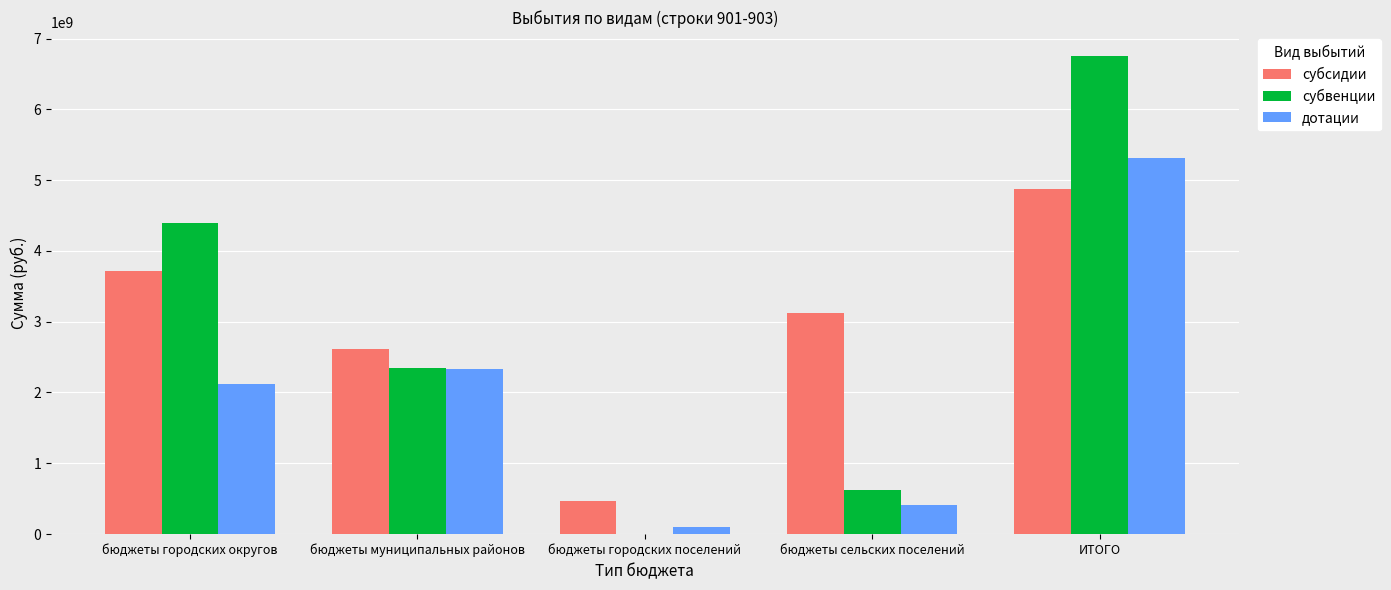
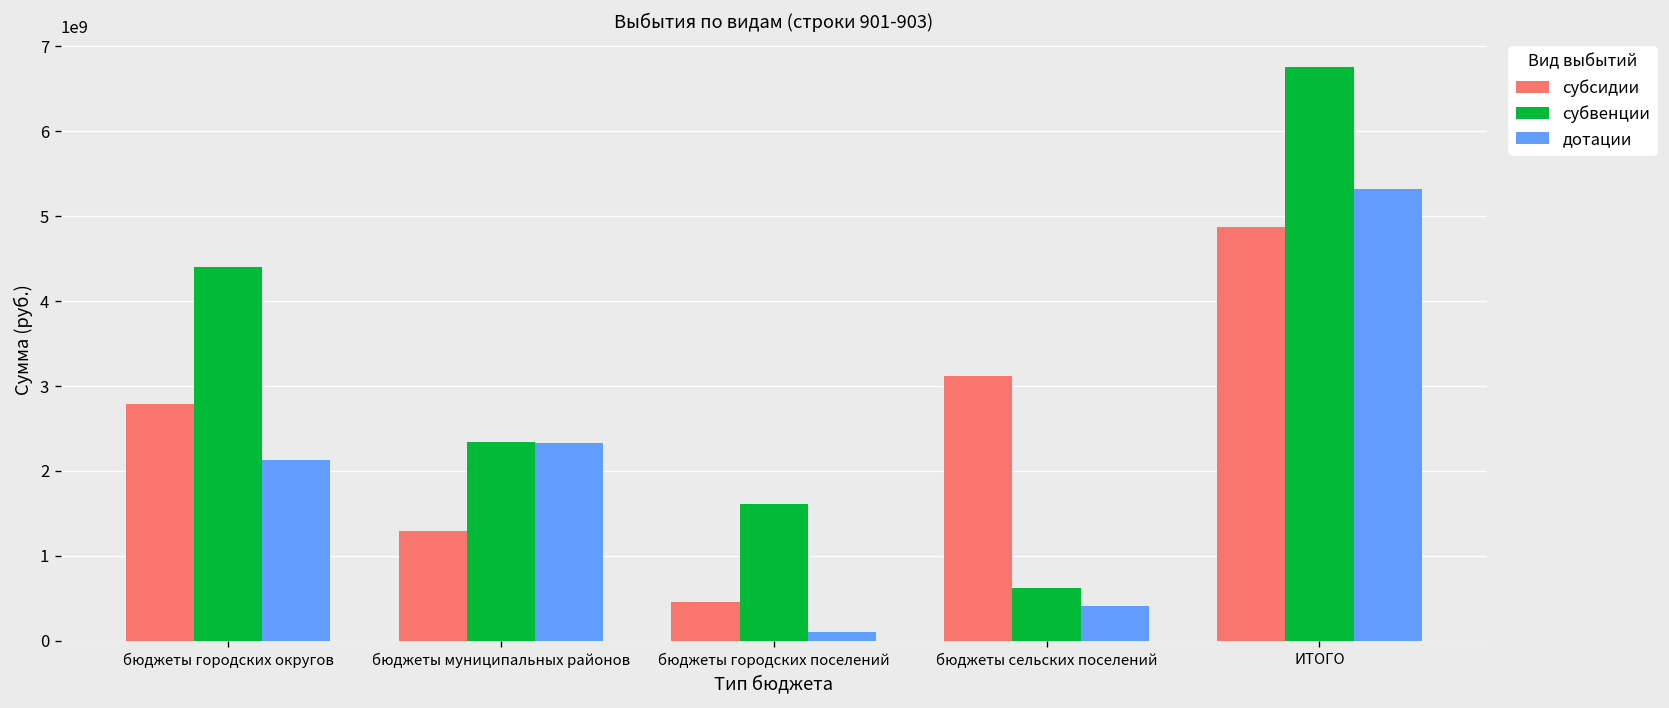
  {
    "субсидии": {
-     "бюджеты городских округов": 3700000000,
-     "бюджеты муниципальных районов": 2600000000,
+     "бюджеты городских округов": 2800000000,
+     "бюджеты муниципальных районов": 1300000000,
      "бюджеты городских поселений": 500000000,
      "бюджеты сельских поселений": 3100000000,
      "ИТОГО": 4900000000
    },
    "субвенции": {
      "бюджеты городских округов": 4400000000,
      "бюджеты муниципальных районов": 2300000000,
-     "бюджеты городских поселений": 0,
+     "бюджеты городских поселений": 1600000000,
      "бюджеты сельских поселений": 600000000,
      "ИТОГО": 6800000000
    },
    "дотации": {
      "бюджеты городских округов": 2100000000,
      "бюджеты муниципальных районов": 2300000000,
      "бюджеты городских поселений": 100000000,
      "бюджеты сельских поселений": 400000000,
      "ИТОГО": 5300000000
    }
  }
